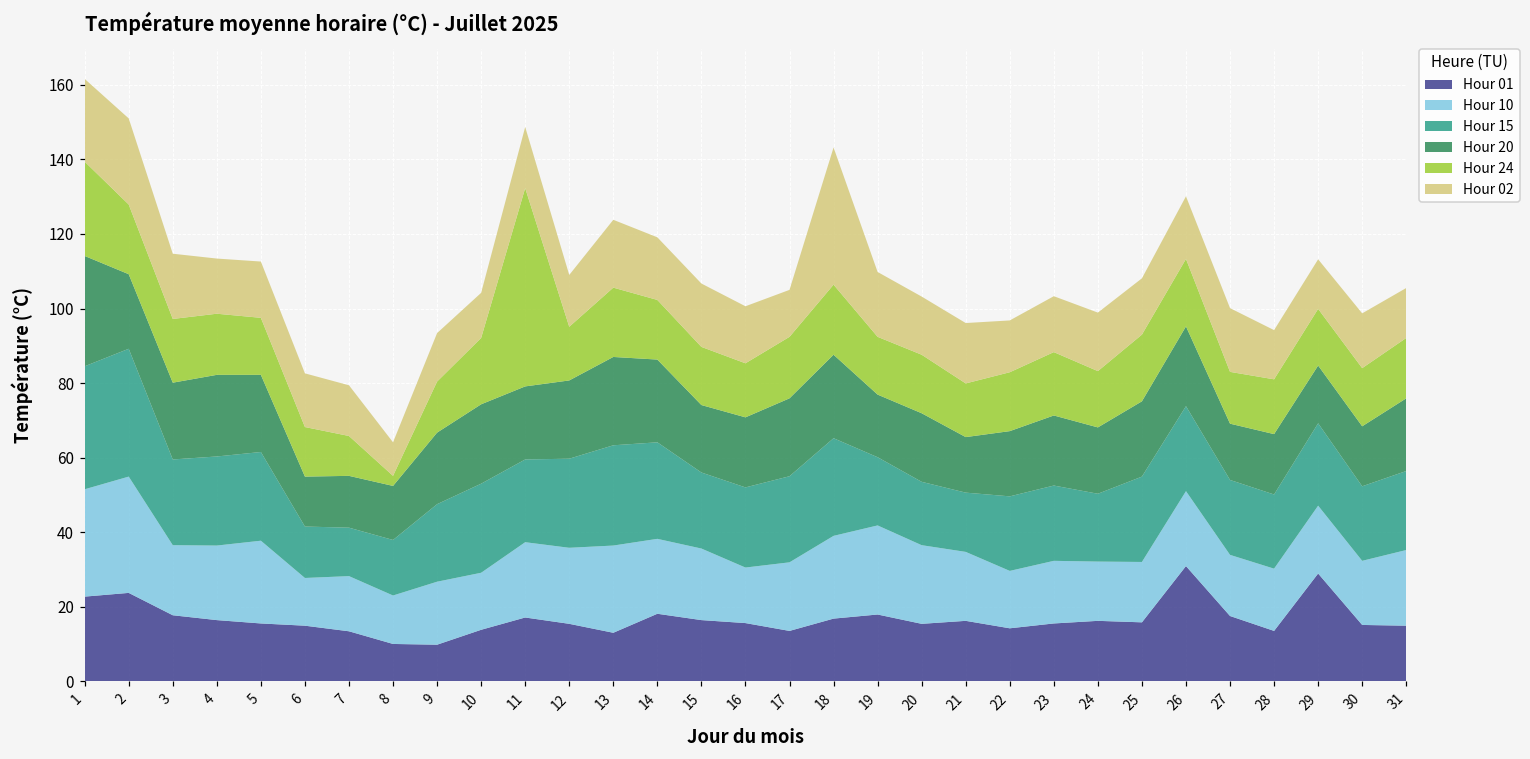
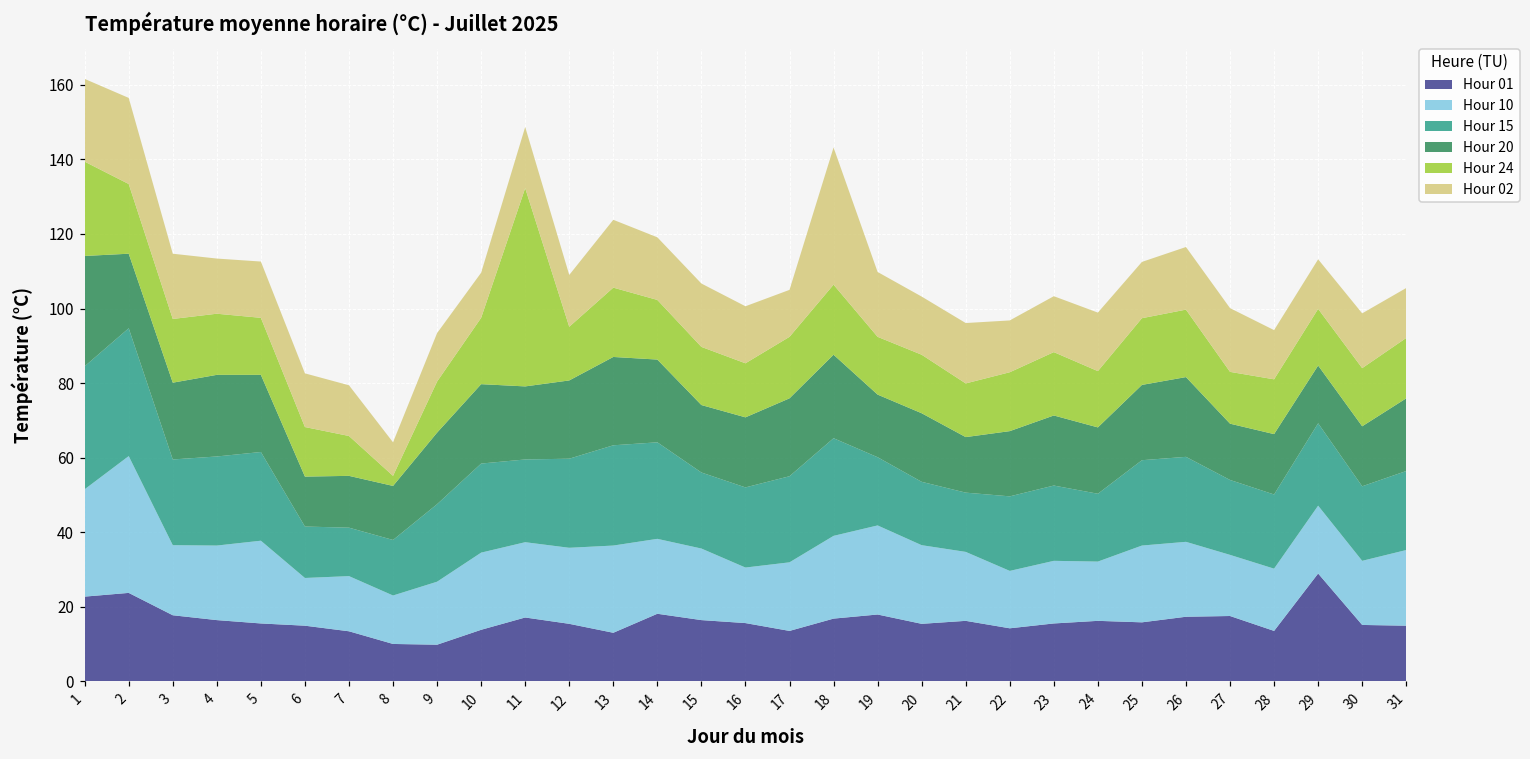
  {
    "Hour 01": {
      "1": 23,
      "2": 24,
      "3": 18,
      "4": 16,
      "5": 16,
      "6": 15,
      "7": 13,
      "8": 10,
      "9": 10,
      "10": 14,
      "11": 17,
      "12": 15,
      "13": 13,
      "14": 18,
      "15": 16,
      "16": 16,
      "17": 14,
      "18": 17,
      "19": 18,
      "20": 15,
      "21": 16,
      "22": 14,
      "23": 16,
      "24": 16,
      "25": 16,
-     "26": 31,
+     "26": 17,
      "27": 18,
      "28": 14,
      "29": 29,
      "30": 15,
      "31": 15
    },
    "Hour 10": {
      "1": 29,
-     "2": 31,
+     "2": 37,
      "3": 19,
      "4": 20,
      "5": 22,
      "6": 13,
      "7": 15,
      "8": 13,
      "9": 17,
-     "10": 15,
+     "10": 21,
      "11": 20,
      "12": 20,
      "13": 23,
      "14": 20,
      "15": 19,
      "16": 15,
      "17": 18,
      "18": 22,
      "19": 24,
      "20": 21,
      "21": 19,
      "22": 15,
      "23": 17,
      "24": 16,
-     "25": 16,
+     "25": 21,
      "26": 20,
      "27": 16,
      "28": 17,
      "29": 18,
      "30": 17,
      "31": 20
    },
    "Hour 24": {
      "1": 25,
      "2": 19,
      "3": 17,
      "4": 16,
      "5": 15,
      "6": 13,
      "7": 11,
      "8": 3,
      "9": 14,
      "10": 18,
      "11": 53,
      "12": 14,
      "13": 19,
      "14": 16,
      "15": 16,
      "16": 15,
      "17": 17,
      "18": 19,
      "19": 16,
      "20": 16,
      "21": 14,
      "22": 16,
      "23": 17,
      "24": 15,
      "25": 18,
      "26": 18,
      "27": 14,
      "28": 15,
      "29": 15,
      "30": 16,
      "31": 16
    },
    "Hour 02": {
      "1": 22,
      "2": 23,
      "3": 18,
      "4": 15,
      "5": 15,
      "6": 14,
      "7": 14,
      "8": 9,
      "9": 13,
      "10": 12,
      "11": 16,
      "12": 14,
      "13": 18,
      "14": 17,
      "15": 17,
      "16": 15,
      "17": 13,
      "18": 37,
      "19": 17,
      "20": 16,
      "21": 16,
      "22": 14,
      "23": 15,
      "24": 16,
      "25": 15,
      "26": 17,
      "27": 17,
      "28": 13,
      "29": 13,
      "30": 15,
      "31": 13
    }
  }
